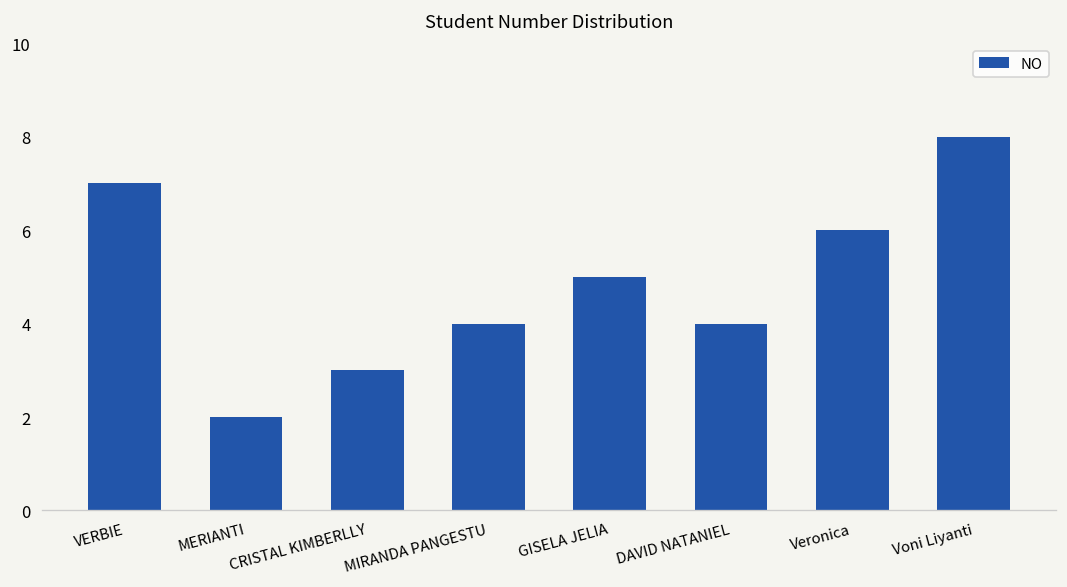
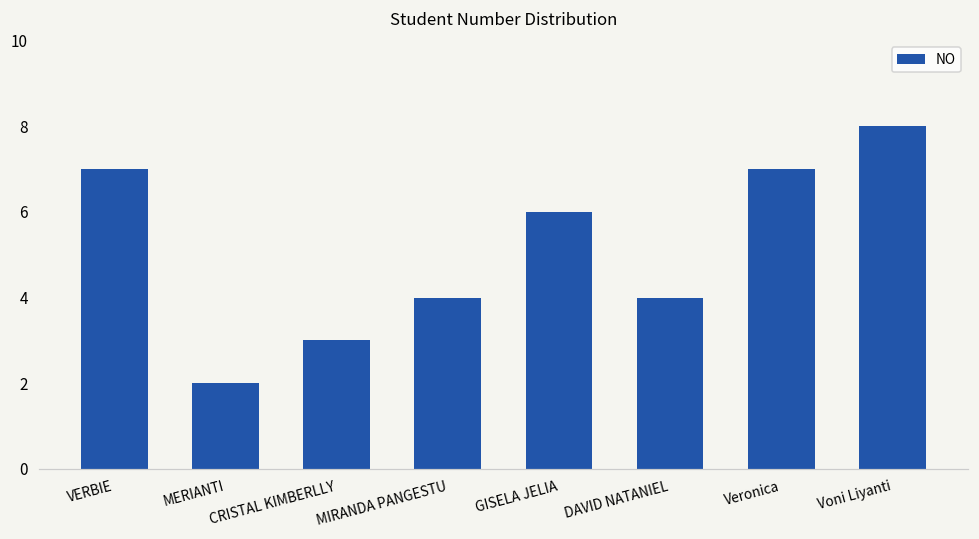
  {
    "VERBIE": 7,
    "MERIANTI": 2,
    "CRISTAL KIMBERLLY": 3,
    "MIRANDA PANGESTU": 4,
-   "GISELA JELIA": 5,
+   "GISELA JELIA": 6,
    "DAVID NATANIEL": 4,
-   "Veronica": 6,
+   "Veronica": 7,
    "Voni Liyanti": 8
  }
